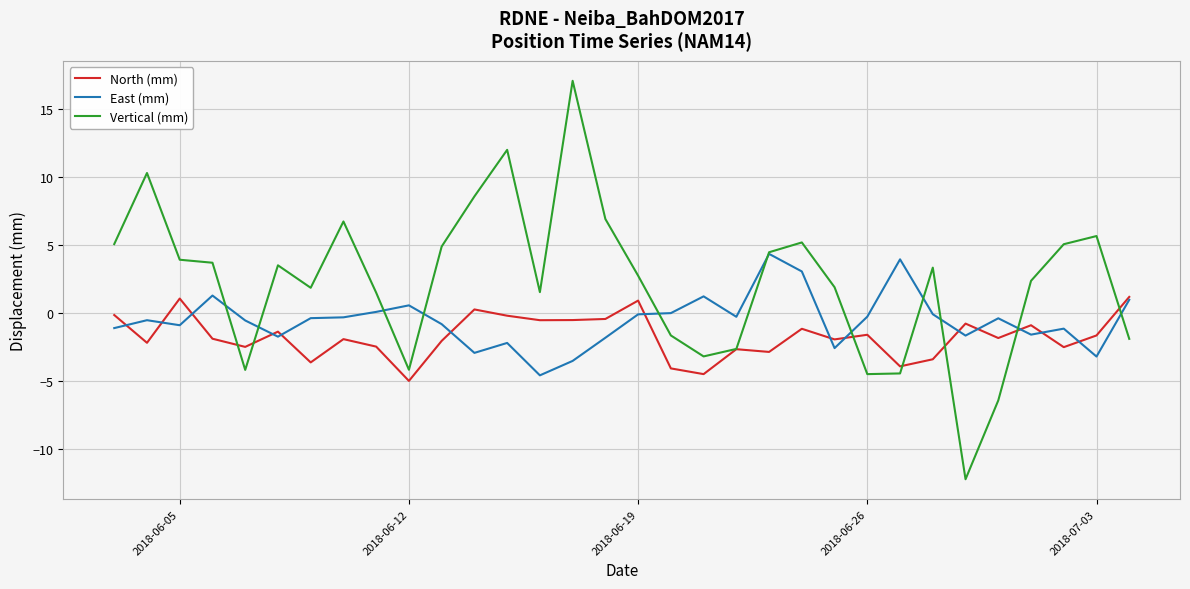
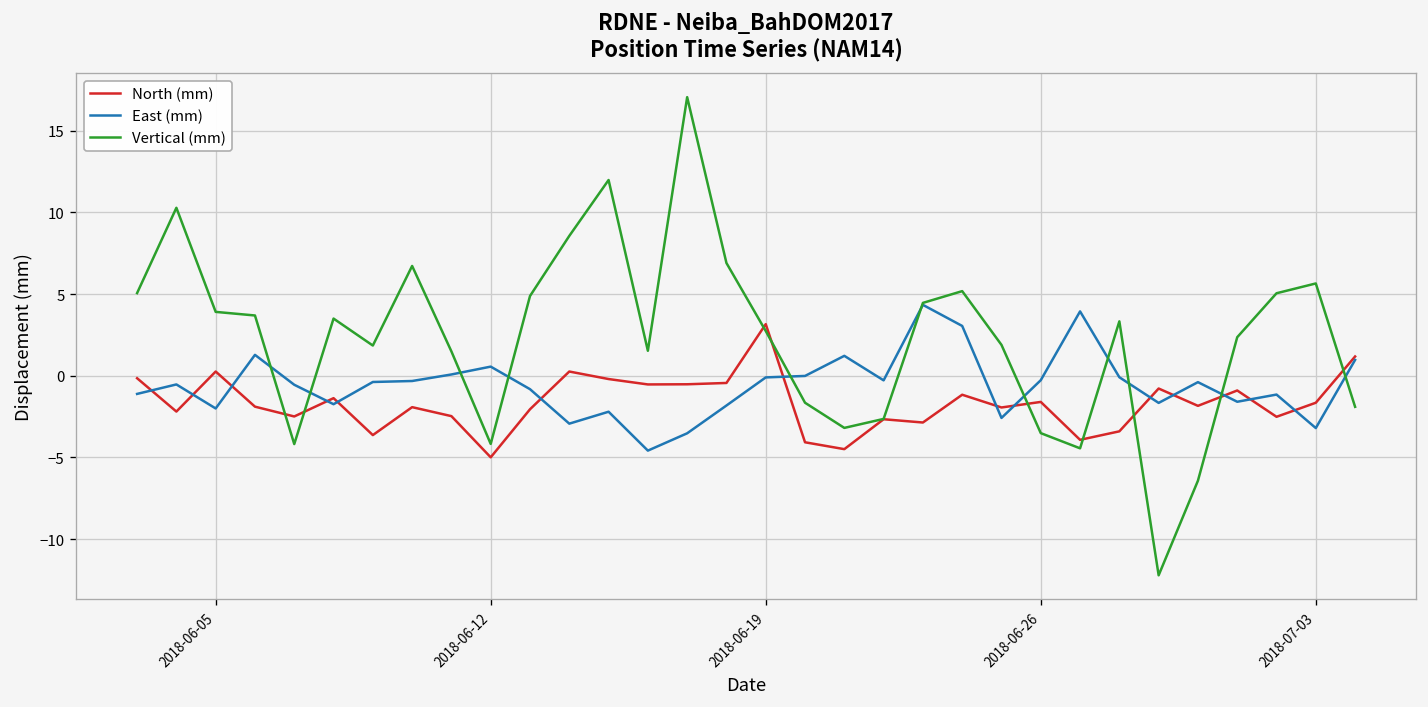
  {
    "North (mm)": {
-     "2018-06-05": 1.1,
+     "2018-06-05": 0.3,
      "2018-06-12": -5.0,
-     "2018-06-19": 0.9,
+     "2018-06-19": 3.2,
      "2018-06-26": -1.6,
      "2018-07-03": -1.7
    },
    "East (mm)": {
-     "2018-06-05": -0.9,
+     "2018-06-05": -2.0,
      "2018-06-12": 0.6,
      "2018-06-19": -0.1,
      "2018-06-26": -0.3,
      "2018-07-03": -3.2
    },
    "Vertical (mm)": {
      "2018-06-05": 3.9,
      "2018-06-12": -4.2,
      "2018-06-19": 2.7,
-     "2018-06-26": -4.5,
+     "2018-06-26": -3.5,
      "2018-07-03": 5.7
    }
  }
